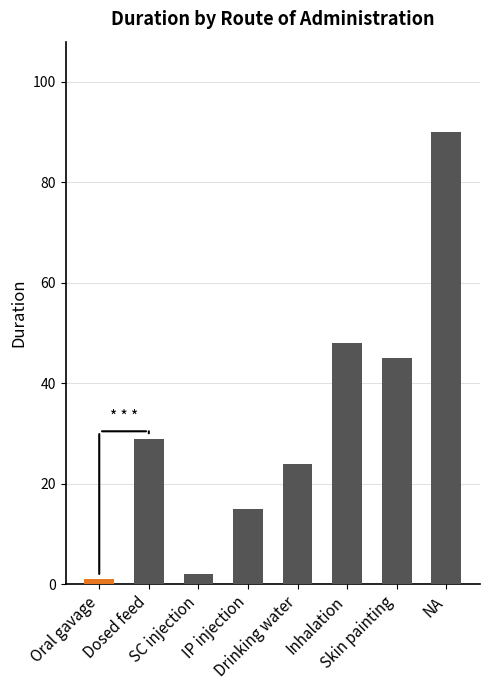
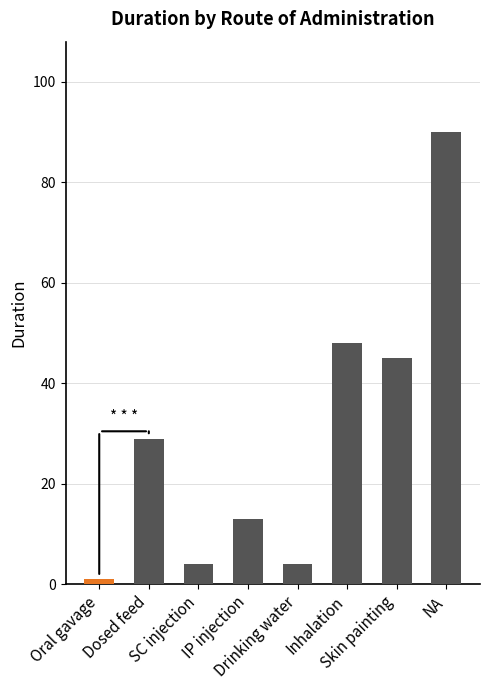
  {
    "Oral gavage": 1,
    "Dosed feed": 29,
-   "SC injection": 2,
-   "IP injection": 15,
-   "Drinking water": 24,
+   "SC injection": 4,
+   "IP injection": 13,
+   "Drinking water": 4,
    "Inhalation": 48,
    "Skin painting": 45,
    "NA": 90
  }
